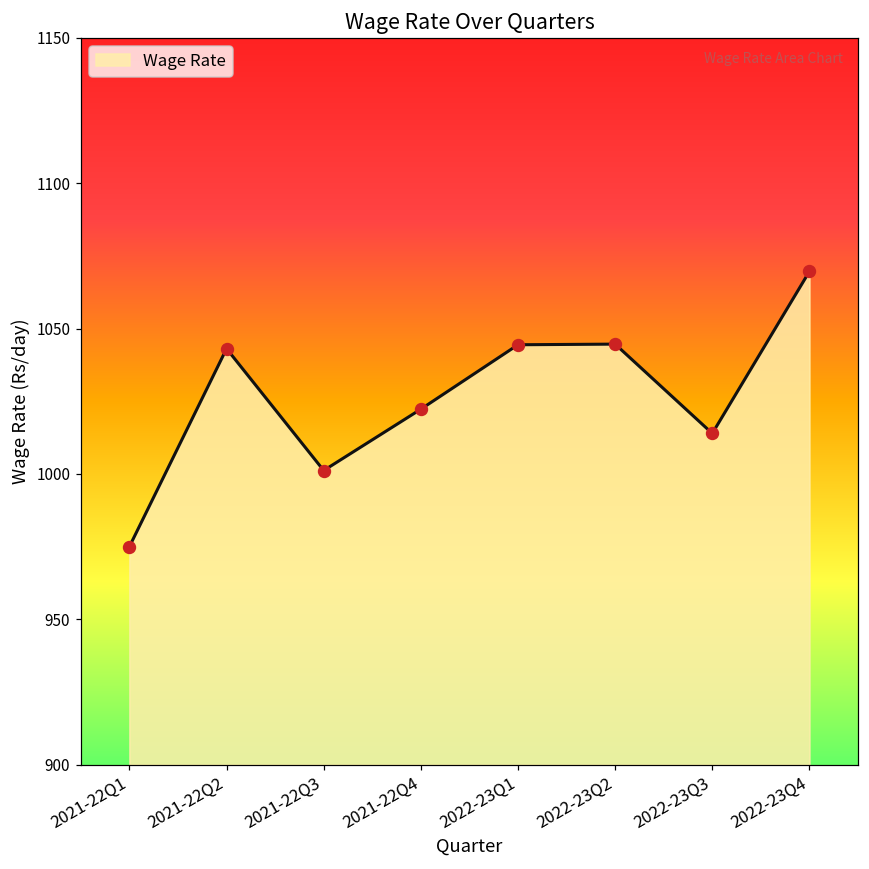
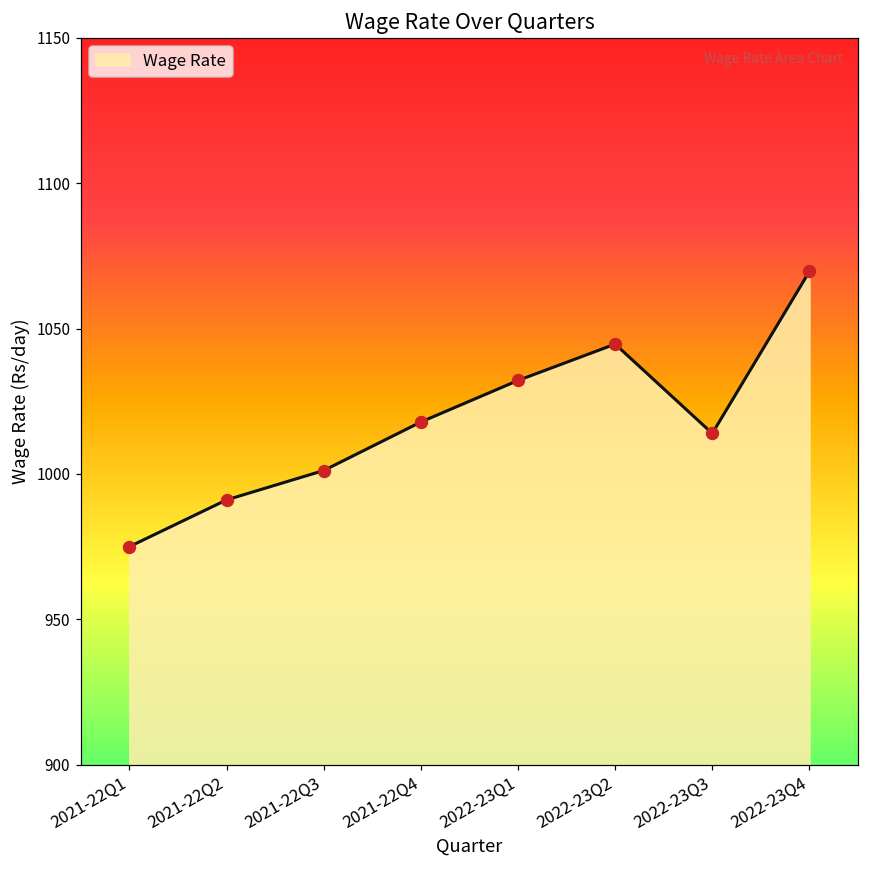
  {
    "2021-22Q1": 975,
-   "2021-22Q2": 1043,
+   "2021-22Q2": 991,
    "2021-22Q3": 1001,
-   "2021-22Q4": 1022,
-   "2022-23Q1": 1044,
+   "2021-22Q4": 1018,
+   "2022-23Q1": 1032,
    "2022-23Q2": 1045,
    "2022-23Q3": 1014,
    "2022-23Q4": 1070
  }
